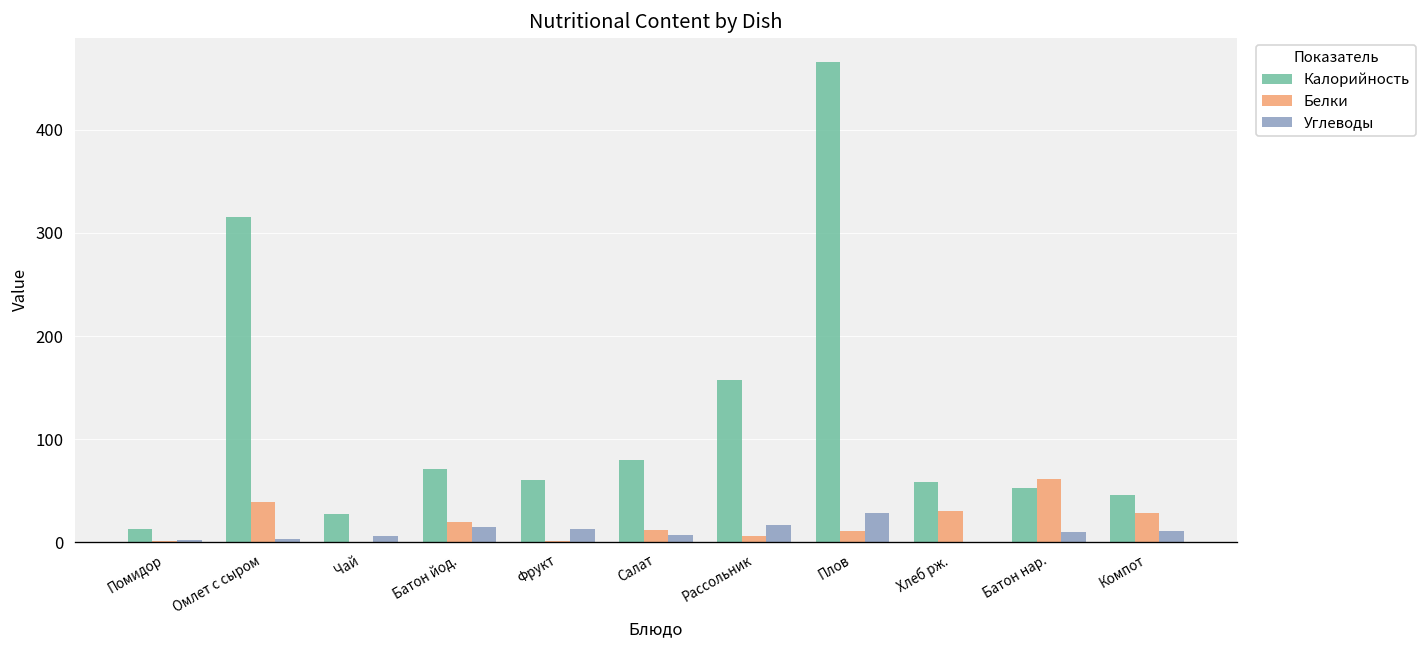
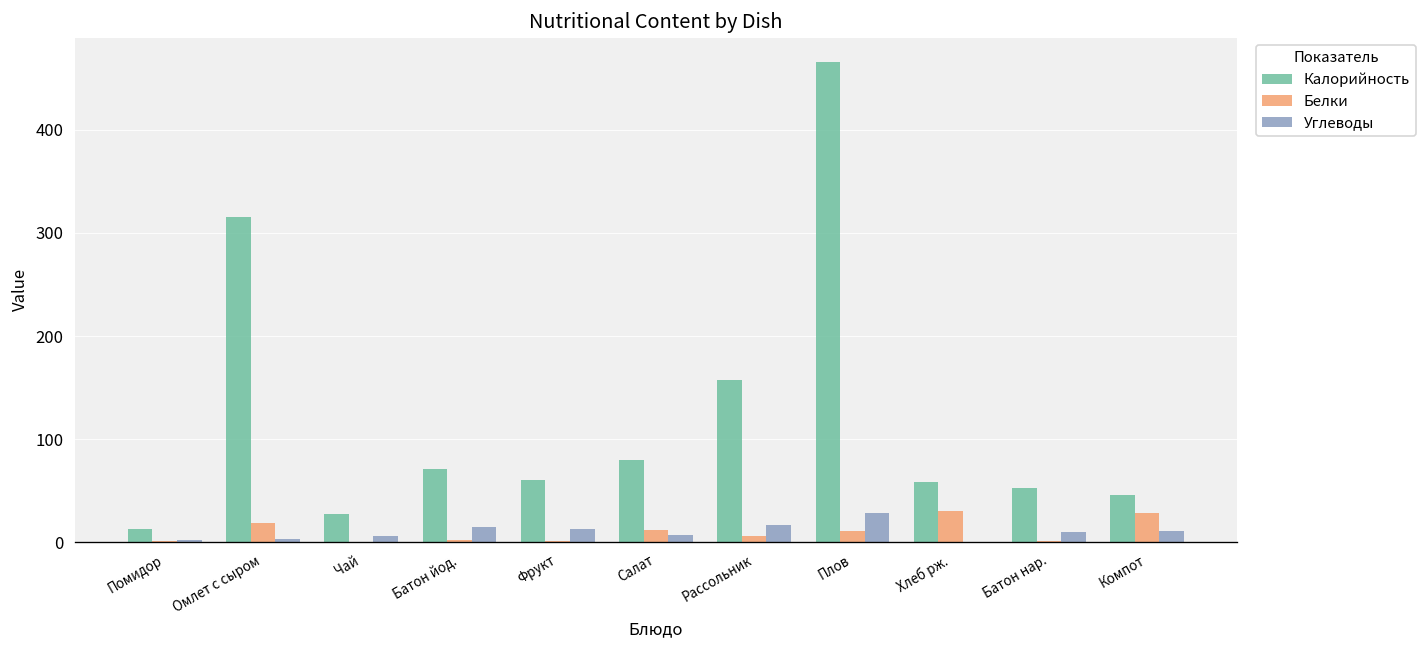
  {
    "Белки": {
-     "Омлет с сыром": 40,
-     "Батон йод.": 20,
+     "Омлет с сыром": 20,
+     "Батон йод.": 0,
      "Салат": 10,
      "Рассольник": 10,
      "Плов": 10,
      "Хлеб рж.": 30,
-     "Батон нар.": 60,
+     "Батон нар.": 0,
      "Компот": 30
    }
  }
